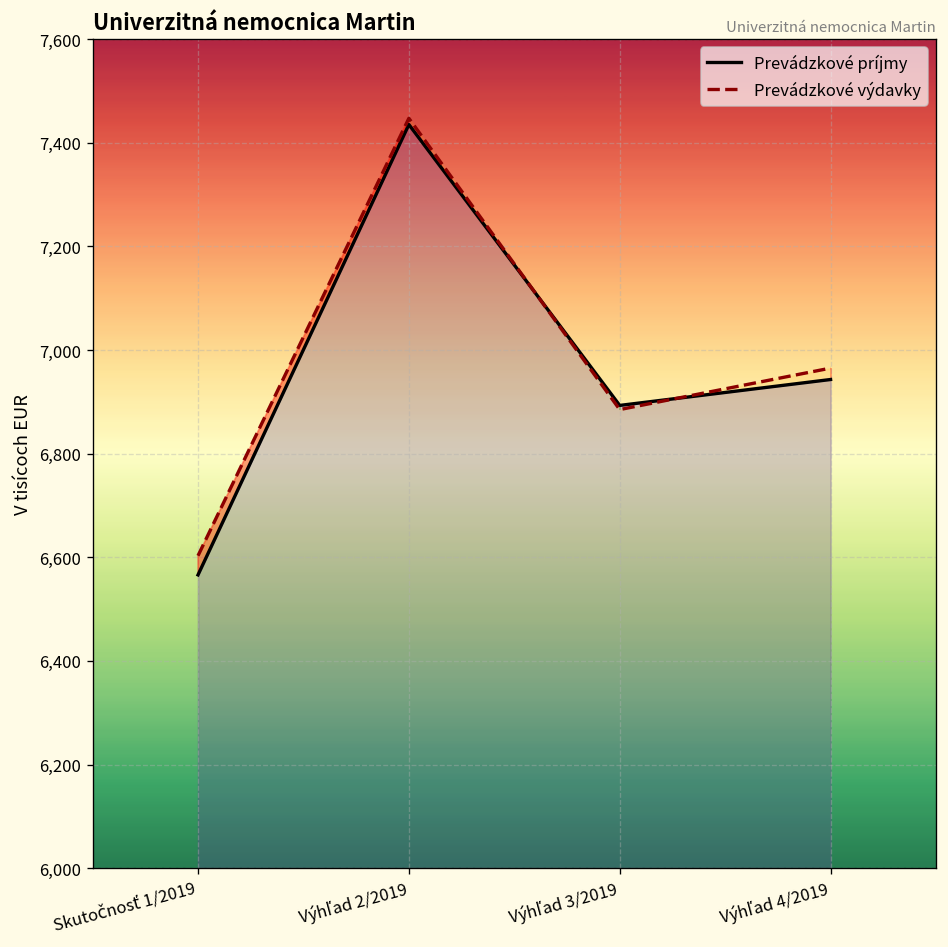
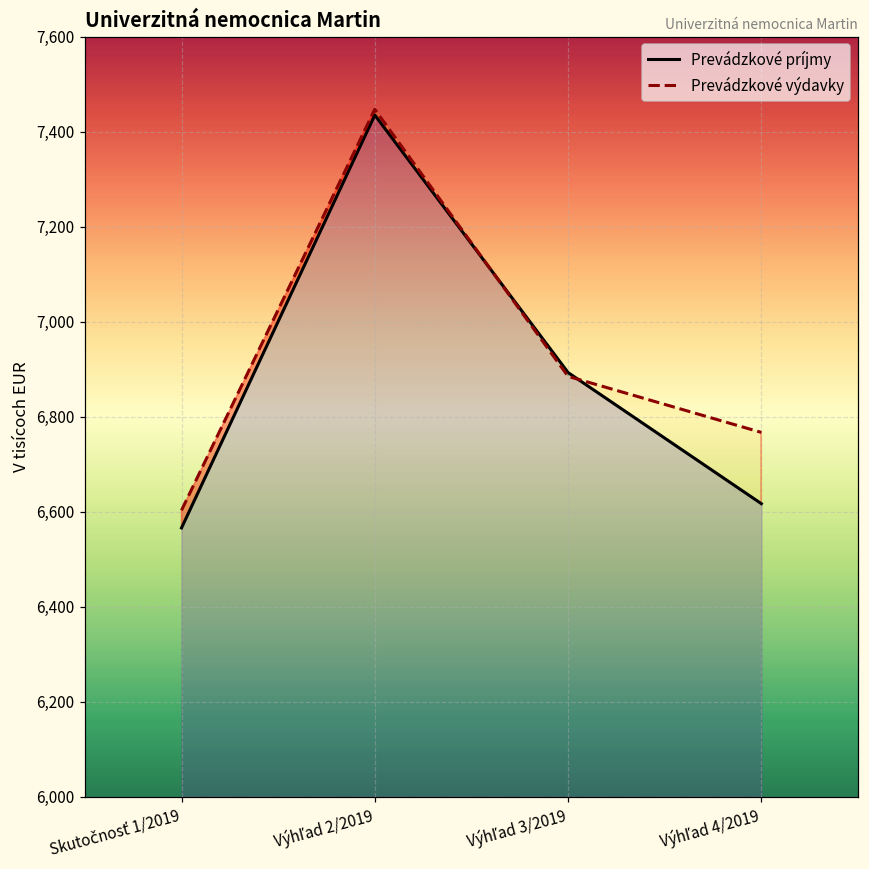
  {
    "Prevádzkové príjmy": {
      "Skutočnosť 1/2019": "6,570",
      "Výhľad 2/2019": "7,440",
      "Výhľad 3/2019": "6,890",
-     "Výhľad 4/2019": "6,940"
+     "Výhľad 4/2019": "6,620"
    },
    "Prevádzkové výdavky": {
      "Skutočnosť 1/2019": "6,600",
      "Výhľad 2/2019": "7,450",
      "Výhľad 3/2019": "6,890",
-     "Výhľad 4/2019": "6,970"
+     "Výhľad 4/2019": "6,770"
    }
  }
